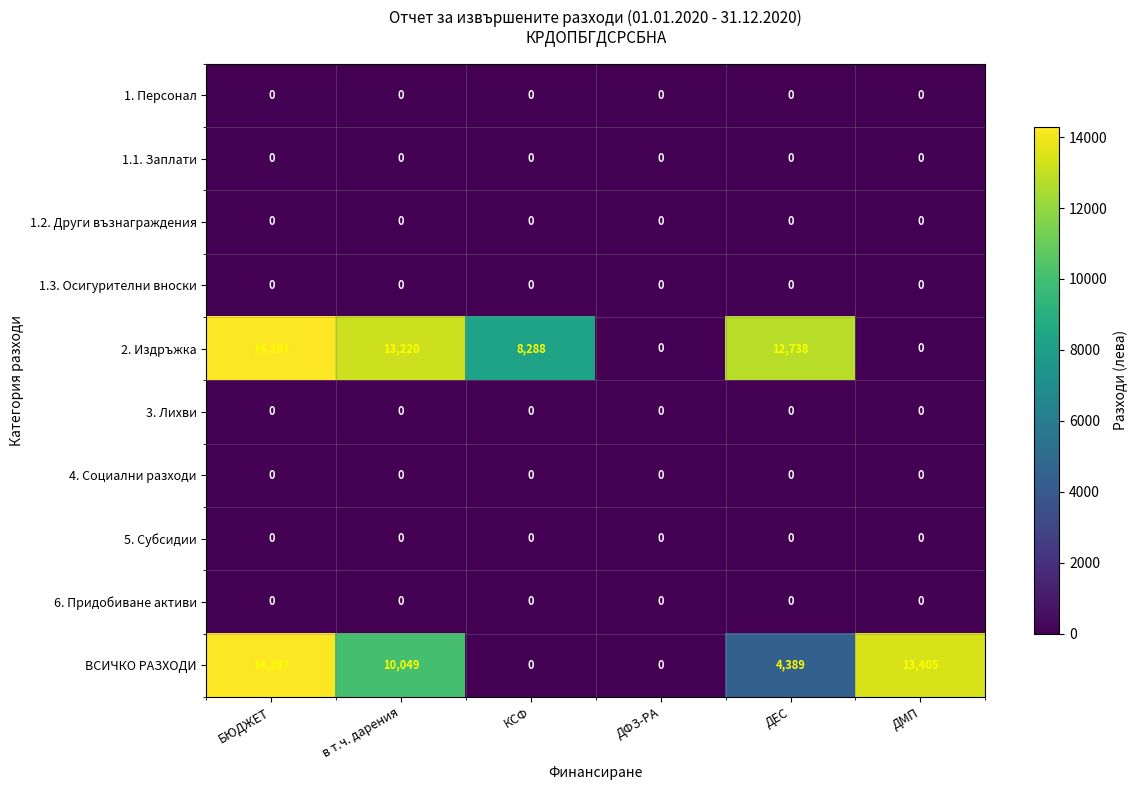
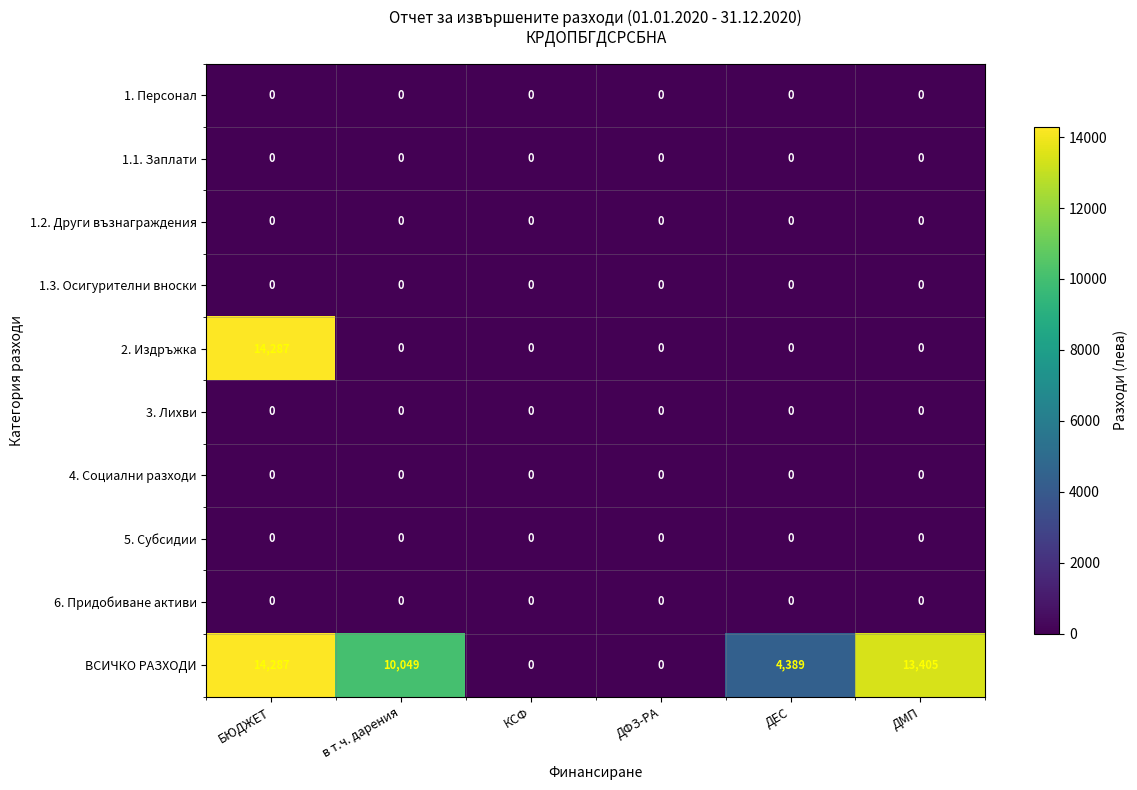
  {
    "1. Персонал": {
      "БЮДЖЕТ": "0",
      "в т.ч. дарения": "0",
      "КСФ": "0",
      "ДФЗ-РА": "0",
      "ДЕС": "0",
      "ДМП": "0"
    },
    "1.1. Заплати": {
      "БЮДЖЕТ": "0",
      "в т.ч. дарения": "0",
      "КСФ": "0",
      "ДФЗ-РА": "0",
      "ДЕС": "0",
      "ДМП": "0"
    },
    "1.2. Други възнаграждения": {
      "БЮДЖЕТ": "0",
      "в т.ч. дарения": "0",
      "КСФ": "0",
      "ДФЗ-РА": "0",
      "ДЕС": "0",
      "ДМП": "0"
    },
    "1.3. Осигурителни вноски": {
      "БЮДЖЕТ": "0",
      "в т.ч. дарения": "0",
      "КСФ": "0",
      "ДФЗ-РА": "0",
      "ДЕС": "0",
      "ДМП": "0"
    },
    "2. Издръжка": {
-     "в т.ч. дарения": "13,220",
-     "КСФ": "8,288",
+     "в т.ч. дарения": "0",
+     "КСФ": "0",
      "ДФЗ-РА": "0",
-     "ДЕС": "12,738",
+     "ДЕС": "0",
      "ДМП": "0"
    },
    "3. Лихви": {
      "БЮДЖЕТ": "0",
      "в т.ч. дарения": "0",
      "КСФ": "0",
      "ДФЗ-РА": "0",
      "ДЕС": "0",
      "ДМП": "0"
    },
    "4. Социални разходи": {
      "БЮДЖЕТ": "0",
      "в т.ч. дарения": "0",
      "КСФ": "0",
      "ДФЗ-РА": "0",
      "ДЕС": "0",
      "ДМП": "0"
    },
    "5. Субсидии": {
      "БЮДЖЕТ": "0",
      "в т.ч. дарения": "0",
      "КСФ": "0",
      "ДФЗ-РА": "0",
      "ДЕС": "0",
      "ДМП": "0"
    },
    "6. Придобиване активи": {
      "БЮДЖЕТ": "0",
      "в т.ч. дарения": "0",
      "КСФ": "0",
      "ДФЗ-РА": "0",
      "ДЕС": "0",
      "ДМП": "0"
    },
    "ВСИЧКО РАЗХОДИ": {
      "в т.ч. дарения": "10,049",
      "КСФ": "0",
      "ДФЗ-РА": "0",
      "ДЕС": "4,389"
    }
  }
